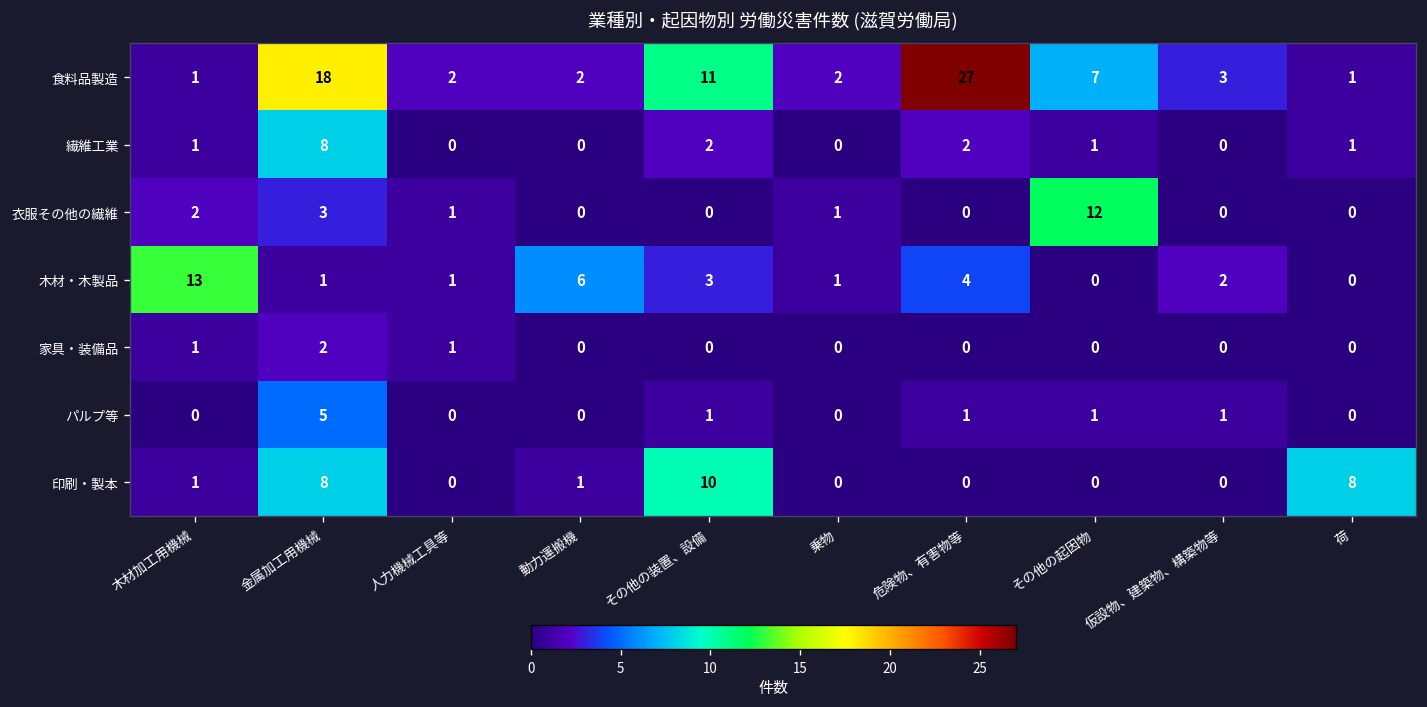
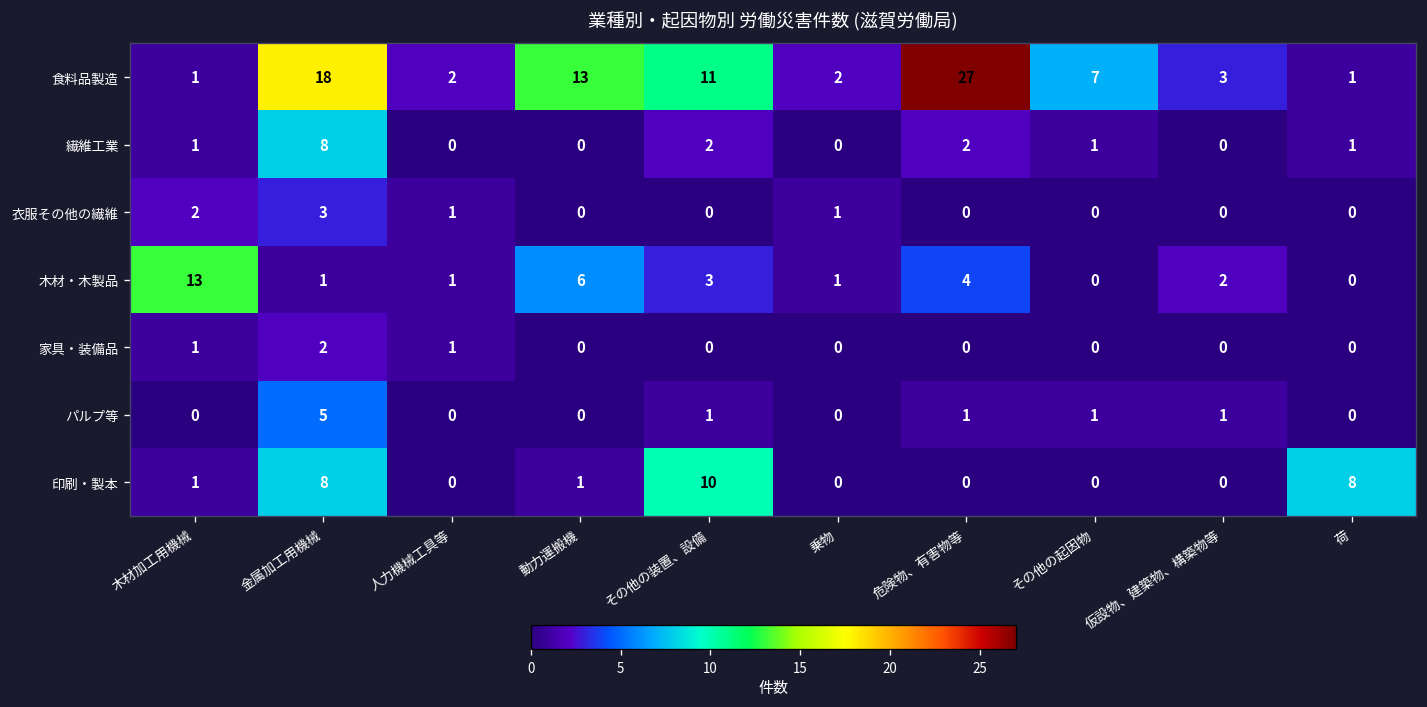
  {
    "食料品製造": {
      "木材加工用機械": 1,
      "金属加工用機械": 18,
      "人力機械工具等": 2,
-     "動力運搬機": 2,
+     "動力運搬機": 13,
      "その他の装置、設備": 11,
      "乗物": 2,
      "危険物、有害物等": 27,
      "その他の起因物": 7,
      "仮設物、建築物、構築物等": 3,
      "荷": 1
    },
    "繊維工業": {
      "木材加工用機械": 1,
      "金属加工用機械": 8,
      "人力機械工具等": 0,
      "動力運搬機": 0,
      "その他の装置、設備": 2,
      "乗物": 0,
      "危険物、有害物等": 2,
      "その他の起因物": 1,
      "仮設物、建築物、構築物等": 0,
      "荷": 1
    },
    "衣服その他の繊維": {
      "木材加工用機械": 2,
      "金属加工用機械": 3,
      "人力機械工具等": 1,
      "動力運搬機": 0,
      "その他の装置、設備": 0,
      "乗物": 1,
      "危険物、有害物等": 0,
-     "その他の起因物": 12,
+     "その他の起因物": 0,
      "仮設物、建築物、構築物等": 0,
      "荷": 0
    },
    "木材・木製品": {
      "木材加工用機械": 13,
      "金属加工用機械": 1,
      "人力機械工具等": 1,
      "動力運搬機": 6,
      "その他の装置、設備": 3,
      "乗物": 1,
      "危険物、有害物等": 4,
      "その他の起因物": 0,
      "仮設物、建築物、構築物等": 2,
      "荷": 0
    },
    "家具・装備品": {
      "木材加工用機械": 1,
      "金属加工用機械": 2,
      "人力機械工具等": 1,
      "動力運搬機": 0,
      "その他の装置、設備": 0,
      "乗物": 0,
      "危険物、有害物等": 0,
      "その他の起因物": 0,
      "仮設物、建築物、構築物等": 0,
      "荷": 0
    },
    "パルプ等": {
      "木材加工用機械": 0,
      "金属加工用機械": 5,
      "人力機械工具等": 0,
      "動力運搬機": 0,
      "その他の装置、設備": 1,
      "乗物": 0,
      "危険物、有害物等": 1,
      "その他の起因物": 1,
      "仮設物、建築物、構築物等": 1,
      "荷": 0
    },
    "印刷・製本": {
      "木材加工用機械": 1,
      "金属加工用機械": 8,
      "人力機械工具等": 0,
      "動力運搬機": 1,
      "その他の装置、設備": 10,
      "乗物": 0,
      "危険物、有害物等": 0,
      "その他の起因物": 0,
      "仮設物、建築物、構築物等": 0,
      "荷": 8
    }
  }
